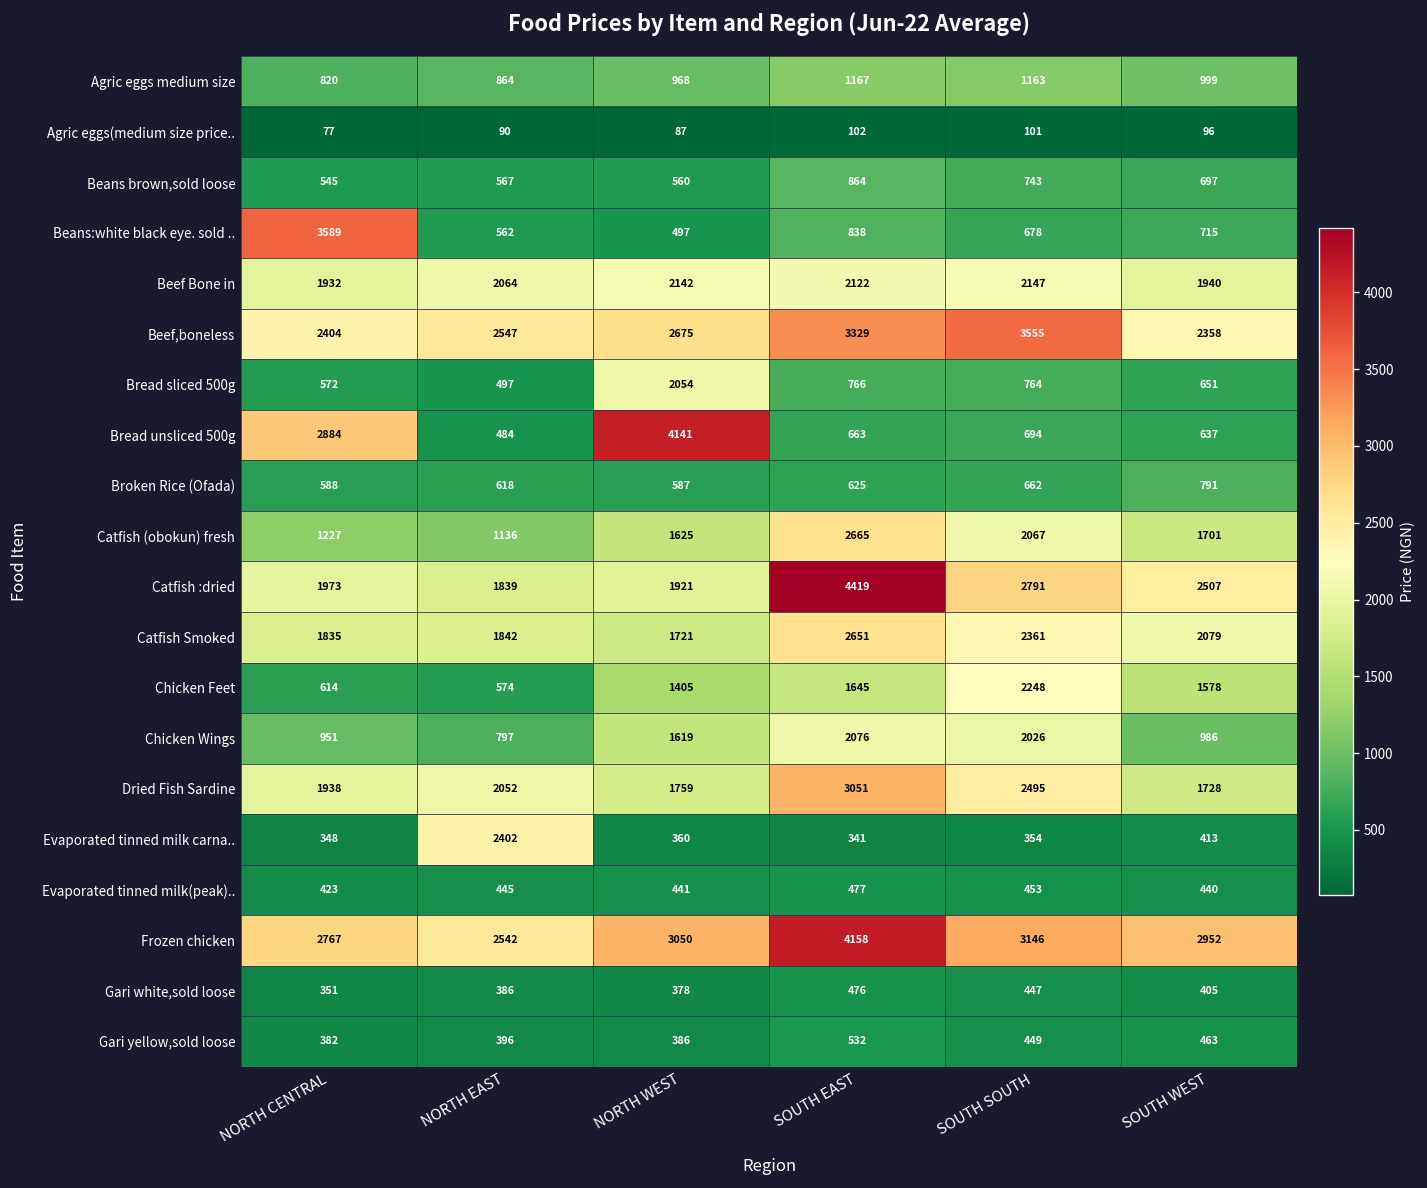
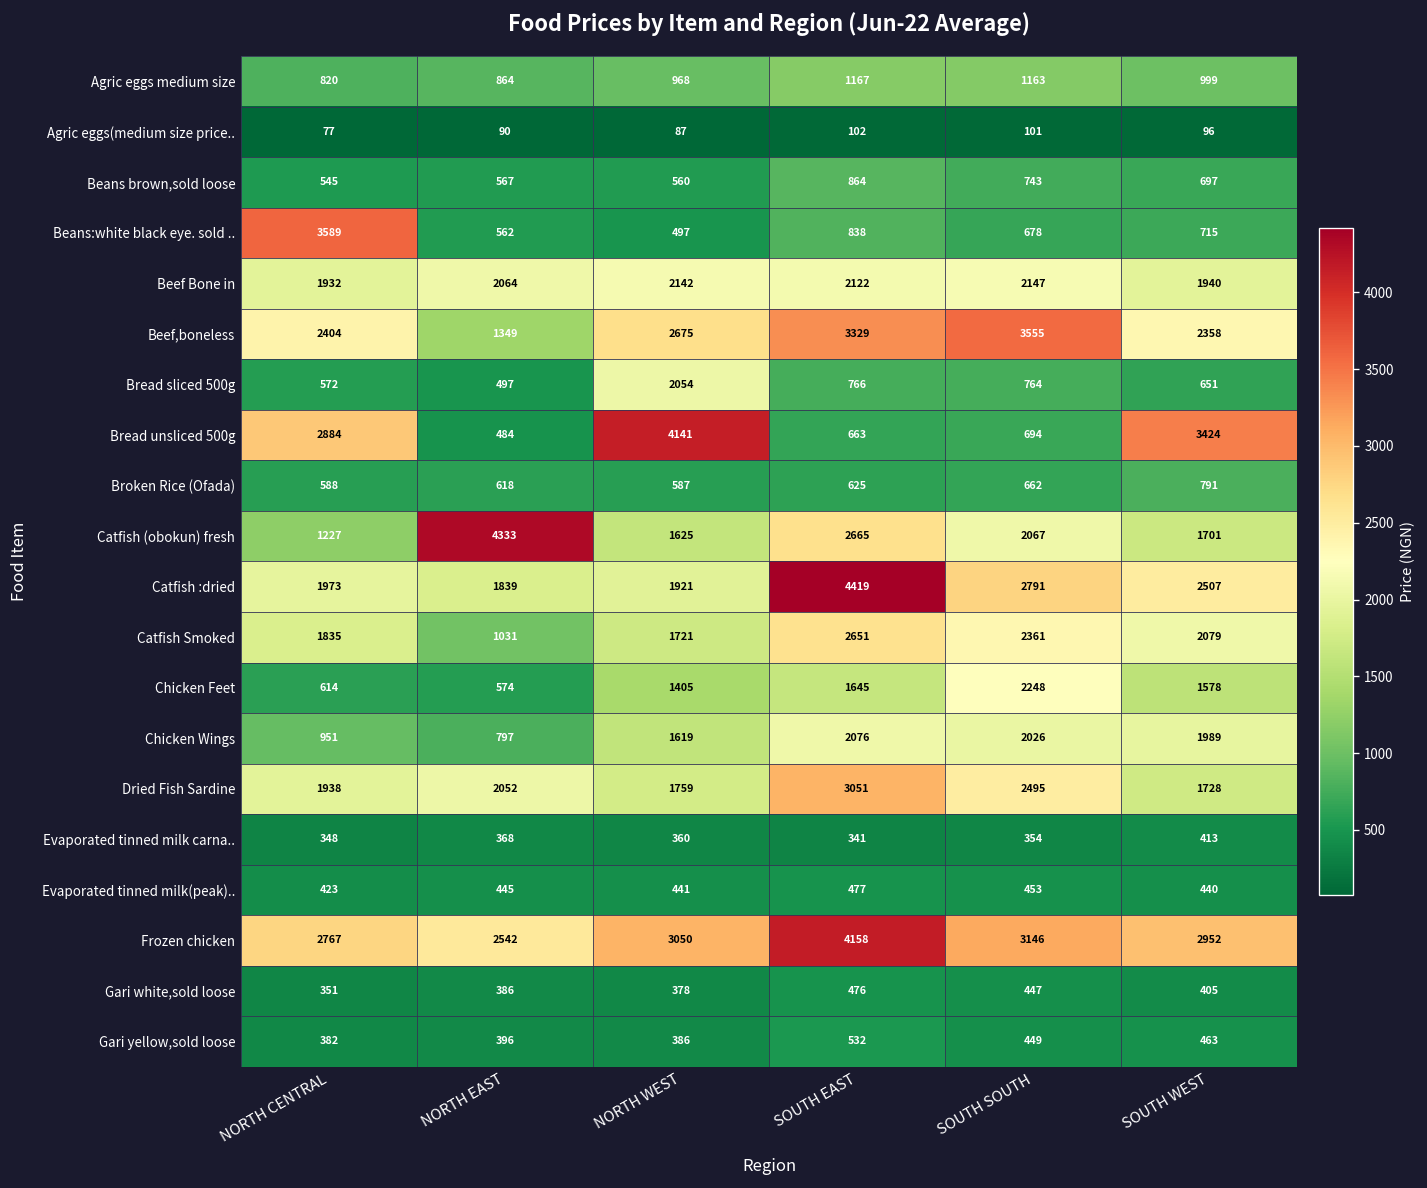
  {
    "Agric eggs medium size": {
      "NORTH CENTRAL": 820,
      "NORTH EAST": 864,
      "NORTH WEST": 968,
      "SOUTH EAST": 1167,
      "SOUTH SOUTH": 1163,
      "SOUTH WEST": 999
    },
    "Agric eggs(medium size price..": {
      "NORTH CENTRAL": 77,
      "NORTH EAST": 90,
      "NORTH WEST": 87,
      "SOUTH EAST": 102,
      "SOUTH SOUTH": 101,
      "SOUTH WEST": 96
    },
    "Beans brown,sold loose": {
      "NORTH CENTRAL": 545,
      "NORTH EAST": 567,
      "NORTH WEST": 560,
      "SOUTH EAST": 864,
      "SOUTH SOUTH": 743,
      "SOUTH WEST": 697
    },
    "Beans:white black eye. sold ..": {
      "NORTH CENTRAL": 3589,
      "NORTH EAST": 562,
      "NORTH WEST": 497,
      "SOUTH EAST": 838,
      "SOUTH SOUTH": 678,
      "SOUTH WEST": 715
    },
    "Beef Bone in": {
      "NORTH CENTRAL": 1932,
      "NORTH EAST": 2064,
      "NORTH WEST": 2142,
      "SOUTH EAST": 2122,
      "SOUTH SOUTH": 2147,
      "SOUTH WEST": 1940
    },
    "Beef,boneless": {
      "NORTH CENTRAL": 2404,
-     "NORTH EAST": 2547,
+     "NORTH EAST": 1349,
      "NORTH WEST": 2675,
      "SOUTH EAST": 3329,
      "SOUTH SOUTH": 3555,
      "SOUTH WEST": 2358
    },
    "Bread sliced 500g": {
      "NORTH CENTRAL": 572,
      "NORTH EAST": 497,
      "NORTH WEST": 2054,
      "SOUTH EAST": 766,
      "SOUTH SOUTH": 764,
      "SOUTH WEST": 651
    },
    "Bread unsliced 500g": {
      "NORTH CENTRAL": 2884,
      "NORTH EAST": 484,
      "NORTH WEST": 4141,
      "SOUTH EAST": 663,
      "SOUTH SOUTH": 694,
-     "SOUTH WEST": 637
+     "SOUTH WEST": 3424
    },
    "Broken Rice (Ofada)": {
      "NORTH CENTRAL": 588,
      "NORTH EAST": 618,
      "NORTH WEST": 587,
      "SOUTH EAST": 625,
      "SOUTH SOUTH": 662,
      "SOUTH WEST": 791
    },
    "Catfish (obokun) fresh": {
      "NORTH CENTRAL": 1227,
-     "NORTH EAST": 1136,
+     "NORTH EAST": 4333,
      "NORTH WEST": 1625,
      "SOUTH EAST": 2665,
      "SOUTH SOUTH": 2067,
      "SOUTH WEST": 1701
    },
    "Catfish :dried": {
      "NORTH CENTRAL": 1973,
      "NORTH EAST": 1839,
      "NORTH WEST": 1921,
      "SOUTH EAST": 4419,
      "SOUTH SOUTH": 2791,
      "SOUTH WEST": 2507
    },
    "Catfish Smoked": {
      "NORTH CENTRAL": 1835,
-     "NORTH EAST": 1842,
+     "NORTH EAST": 1031,
      "NORTH WEST": 1721,
      "SOUTH EAST": 2651,
      "SOUTH SOUTH": 2361,
      "SOUTH WEST": 2079
    },
    "Chicken Feet": {
      "NORTH CENTRAL": 614,
      "NORTH EAST": 574,
      "NORTH WEST": 1405,
      "SOUTH EAST": 1645,
      "SOUTH SOUTH": 2248,
      "SOUTH WEST": 1578
    },
    "Chicken Wings": {
      "NORTH CENTRAL": 951,
      "NORTH EAST": 797,
      "NORTH WEST": 1619,
      "SOUTH EAST": 2076,
      "SOUTH SOUTH": 2026,
-     "SOUTH WEST": 986
+     "SOUTH WEST": 1989
    },
    "Dried Fish Sardine": {
      "NORTH CENTRAL": 1938,
      "NORTH EAST": 2052,
      "NORTH WEST": 1759,
      "SOUTH EAST": 3051,
      "SOUTH SOUTH": 2495,
      "SOUTH WEST": 1728
    },
    "Evaporated tinned milk carna..": {
      "NORTH CENTRAL": 348,
-     "NORTH EAST": 2402,
+     "NORTH EAST": 368,
      "NORTH WEST": 360,
      "SOUTH EAST": 341,
      "SOUTH SOUTH": 354,
      "SOUTH WEST": 413
    },
    "Evaporated tinned milk(peak)..": {
      "NORTH CENTRAL": 423,
      "NORTH EAST": 445,
      "NORTH WEST": 441,
      "SOUTH EAST": 477,
      "SOUTH SOUTH": 453,
      "SOUTH WEST": 440
    },
    "Frozen chicken": {
      "NORTH CENTRAL": 2767,
      "NORTH EAST": 2542,
      "NORTH WEST": 3050,
      "SOUTH EAST": 4158,
      "SOUTH SOUTH": 3146,
      "SOUTH WEST": 2952
    },
    "Gari white,sold loose": {
      "NORTH CENTRAL": 351,
      "NORTH EAST": 386,
      "NORTH WEST": 378,
      "SOUTH EAST": 476,
      "SOUTH SOUTH": 447,
      "SOUTH WEST": 405
    },
    "Gari yellow,sold loose": {
      "NORTH CENTRAL": 382,
      "NORTH EAST": 396,
      "NORTH WEST": 386,
      "SOUTH EAST": 532,
      "SOUTH SOUTH": 449,
      "SOUTH WEST": 463
    }
  }
